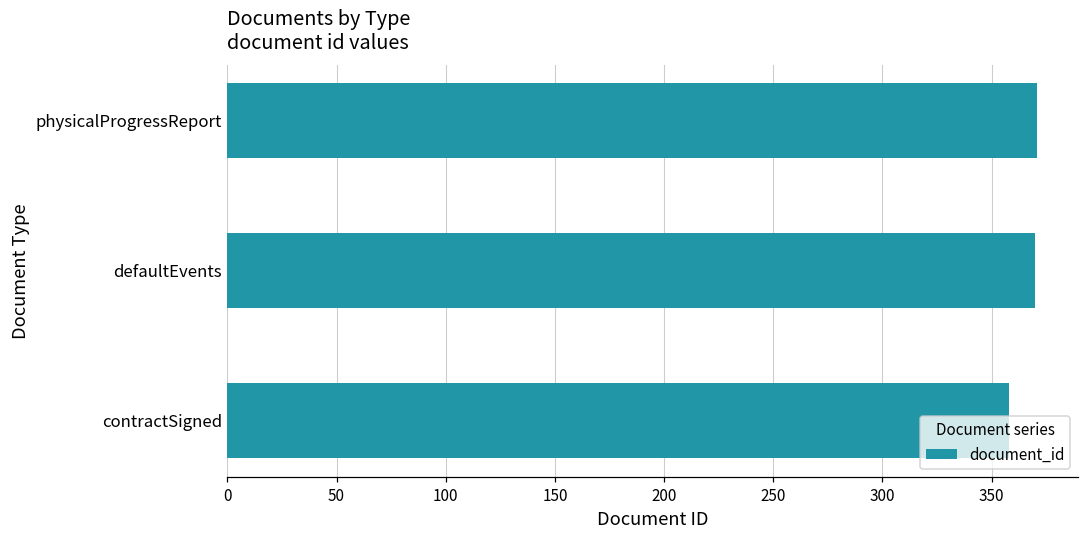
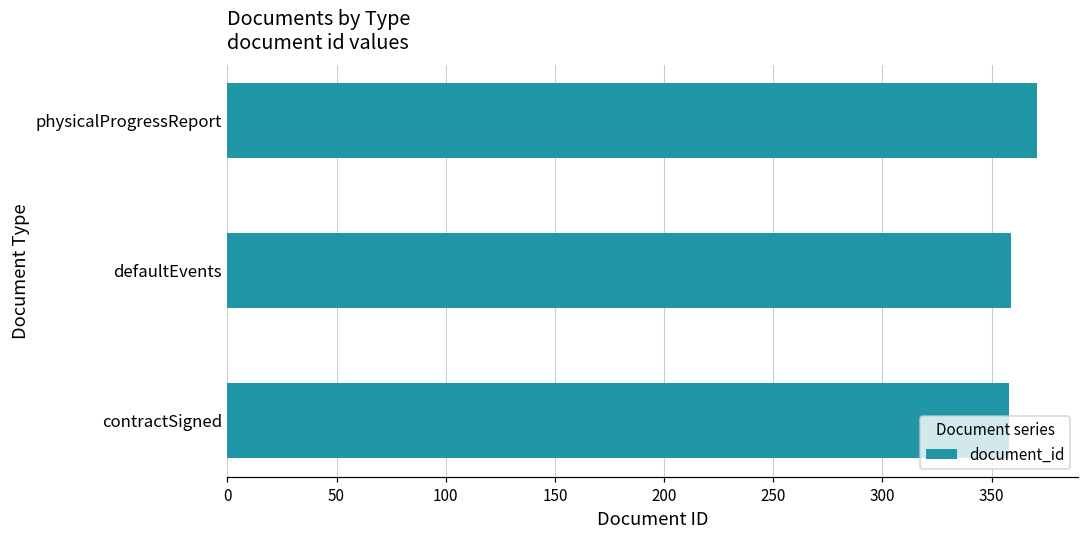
  {
    "physicalProgressReport": 371,
-   "defaultEvents": 370
+   "defaultEvents": 359
  }
